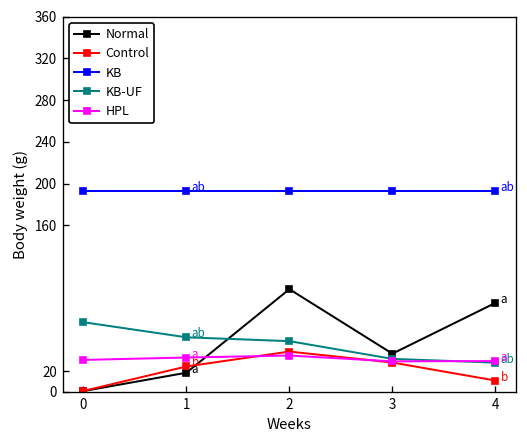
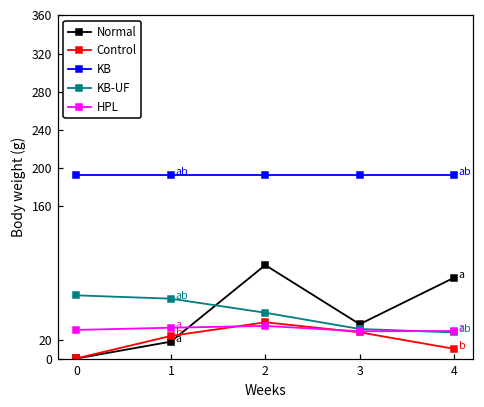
  {
    "Normal": {
      "1": 20,
      "2": 100,
      "3": 40,
      "4": 90
    },
    "Control": {
      "1": 20,
      "2": 40,
      "4": 10
    },
    "KB": {
      "0": 190,
      "1": 190,
      "2": 190,
      "3": 190,
      "4": 190
    },
    "KB-UF": {
      "0": 70,
-     "1": 50,
+     "1": 60,
      "2": 50
    },
    "HPL": {
      "0": 30,
      "1": 30,
      "2": 30
    }
  }
